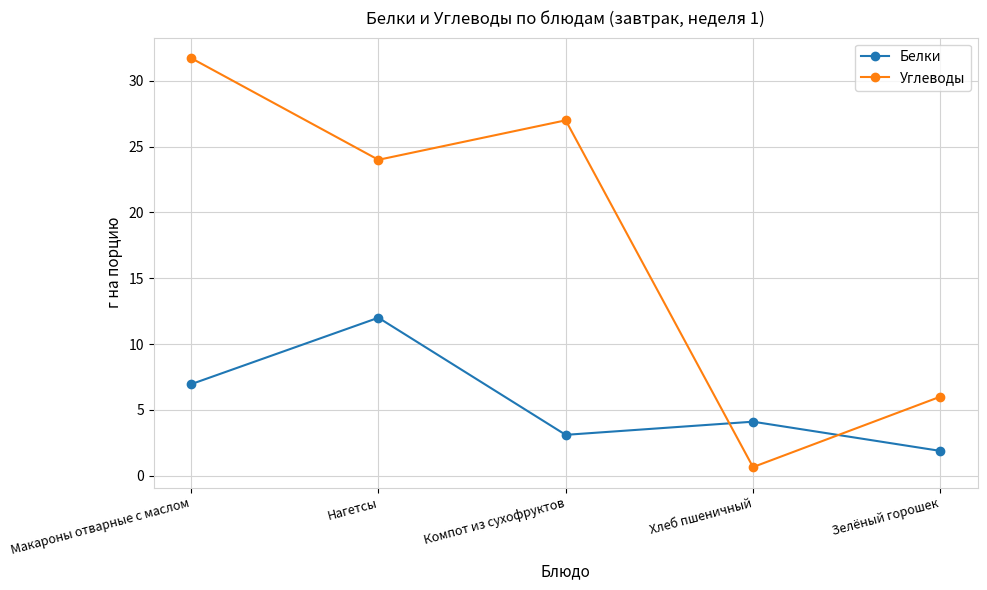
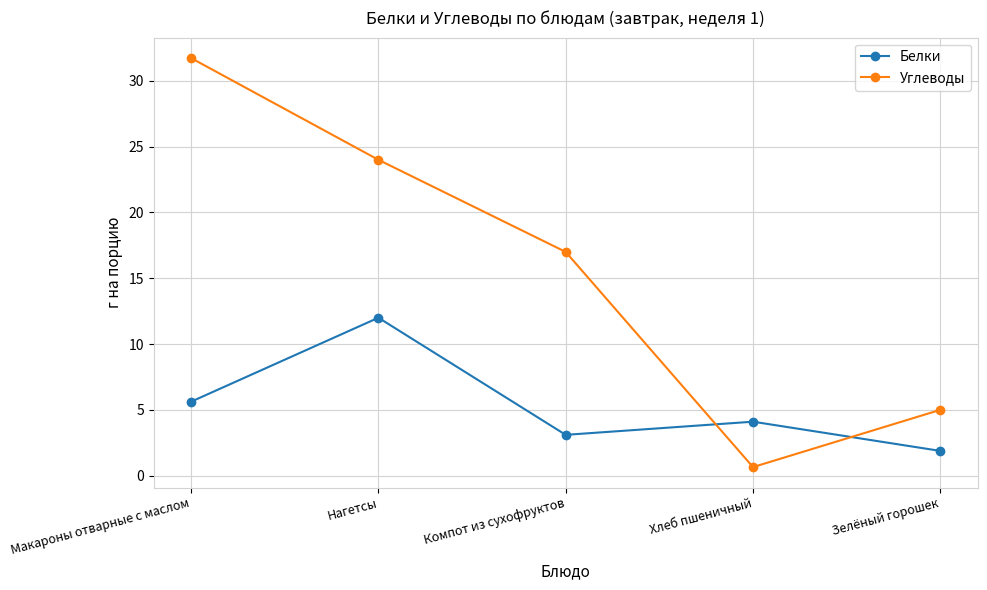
  {
    "Белки": {
-     "Макароны отварные с маслом": 7.0,
+     "Макароны отварные с маслом": 5.6,
      "Нагетсы": 12.0,
      "Компот из сухофруктов": 3.1,
      "Хлеб пшеничный": 4.1,
      "Зелёный горошек": 1.9
    },
    "Углеводы": {
      "Макароны отварные с маслом": 31.7,
      "Нагетсы": 24,
-     "Компот из сухофруктов": 27,
+     "Компот из сухофруктов": 17,
      "Хлеб пшеничный": 0.7,
-     "Зелёный горошек": 6
+     "Зелёный горошек": 5
    }
  }
